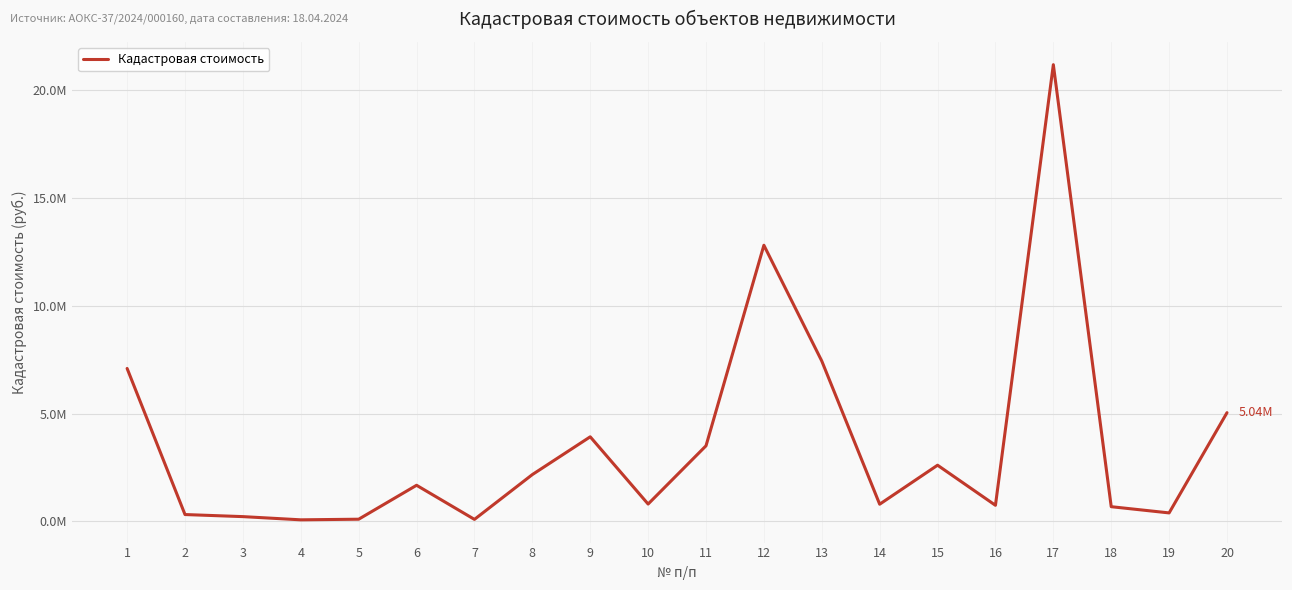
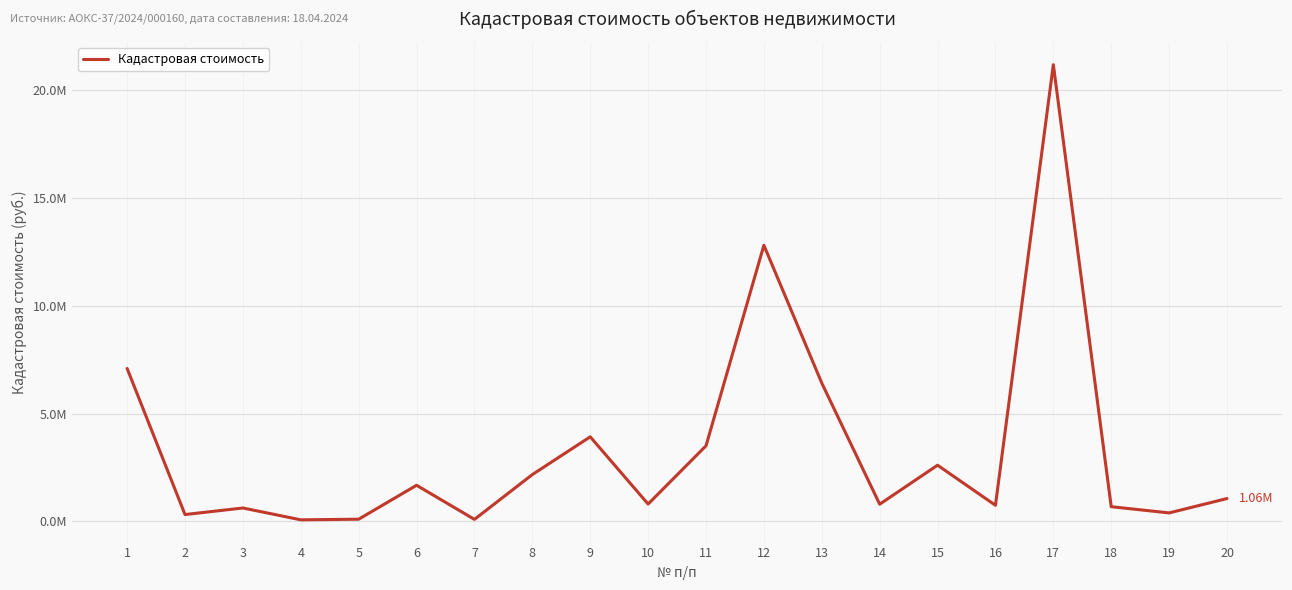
  {
-   "3": "200000",
-   "13": "7400000",
-   "20": "5.04M"
+   "3": "600000",
+   "13": "6400000",
+   "20": "1.06M"
  }
